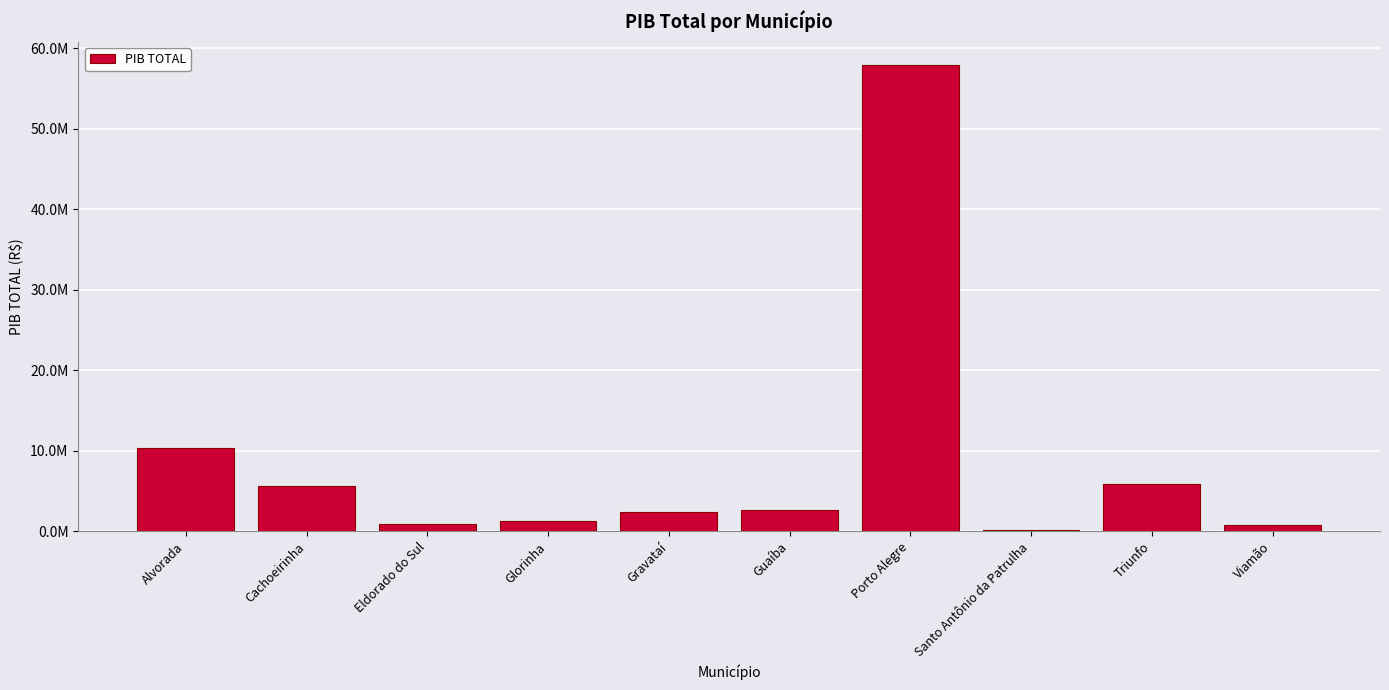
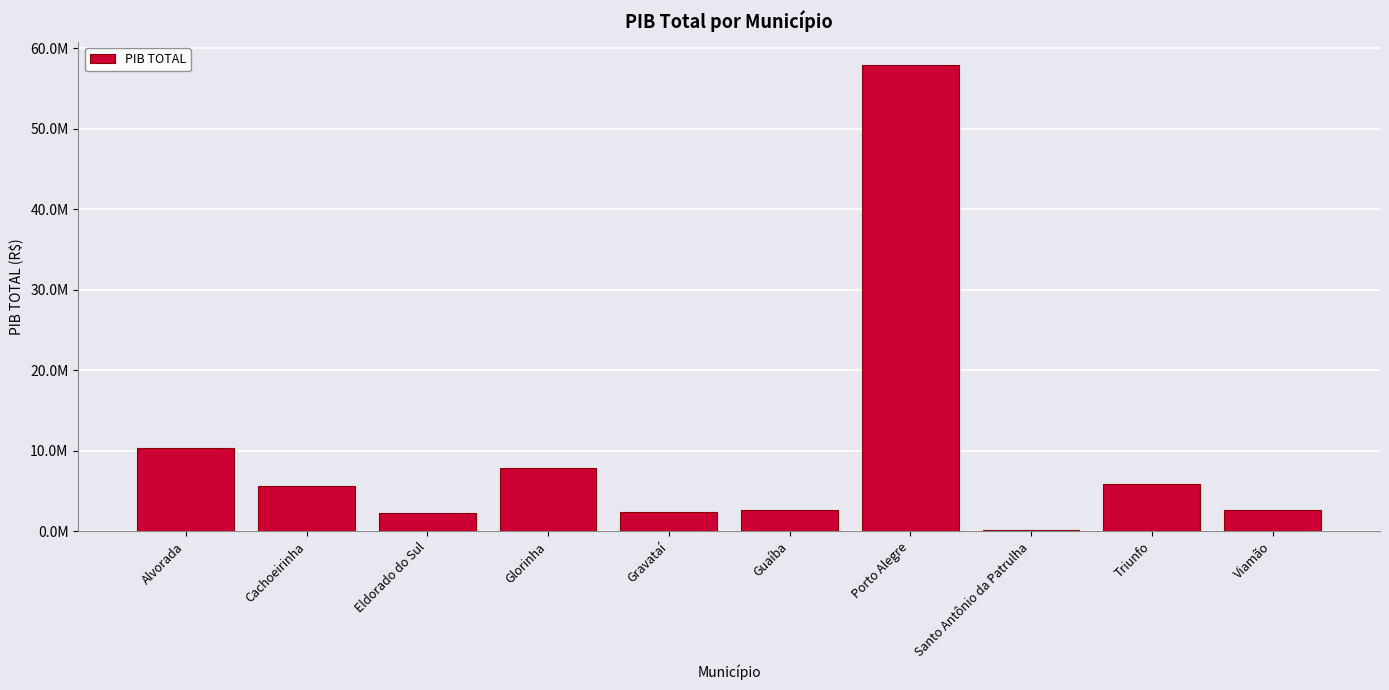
  {
    "Alvorada": 10000000,
    "Cachoeirinha": 6000000,
-   "Eldorado do Sul": 1000000,
-   "Glorinha": 1000000,
+   "Eldorado do Sul": 2000000,
+   "Glorinha": 8000000,
    "Gravataí": 2000000,
    "Guaíba": 3000000,
    "Porto Alegre": 58000000,
    "Triunfo": 6000000,
-   "Viamão": 1000000
+   "Viamão": 3000000
  }
